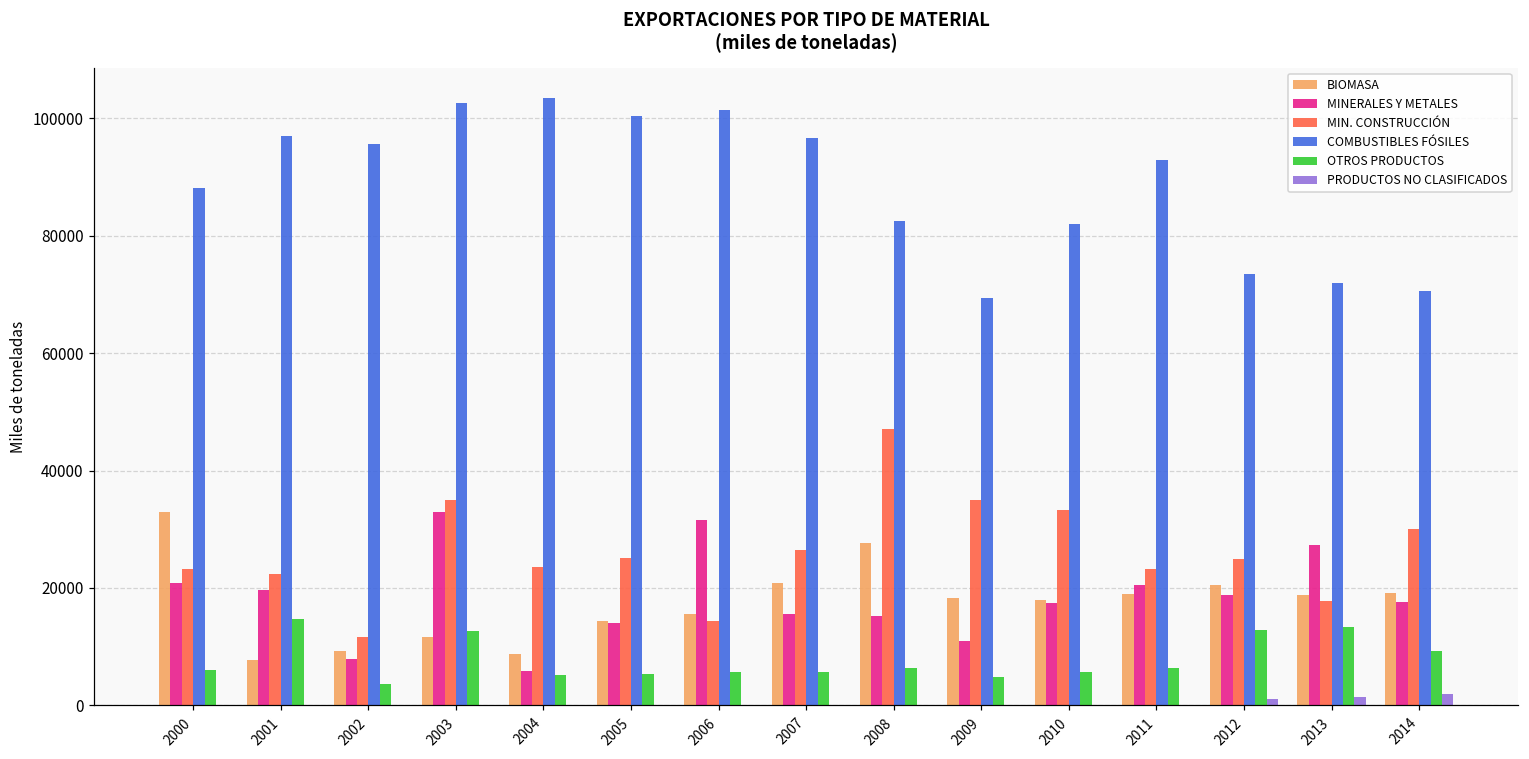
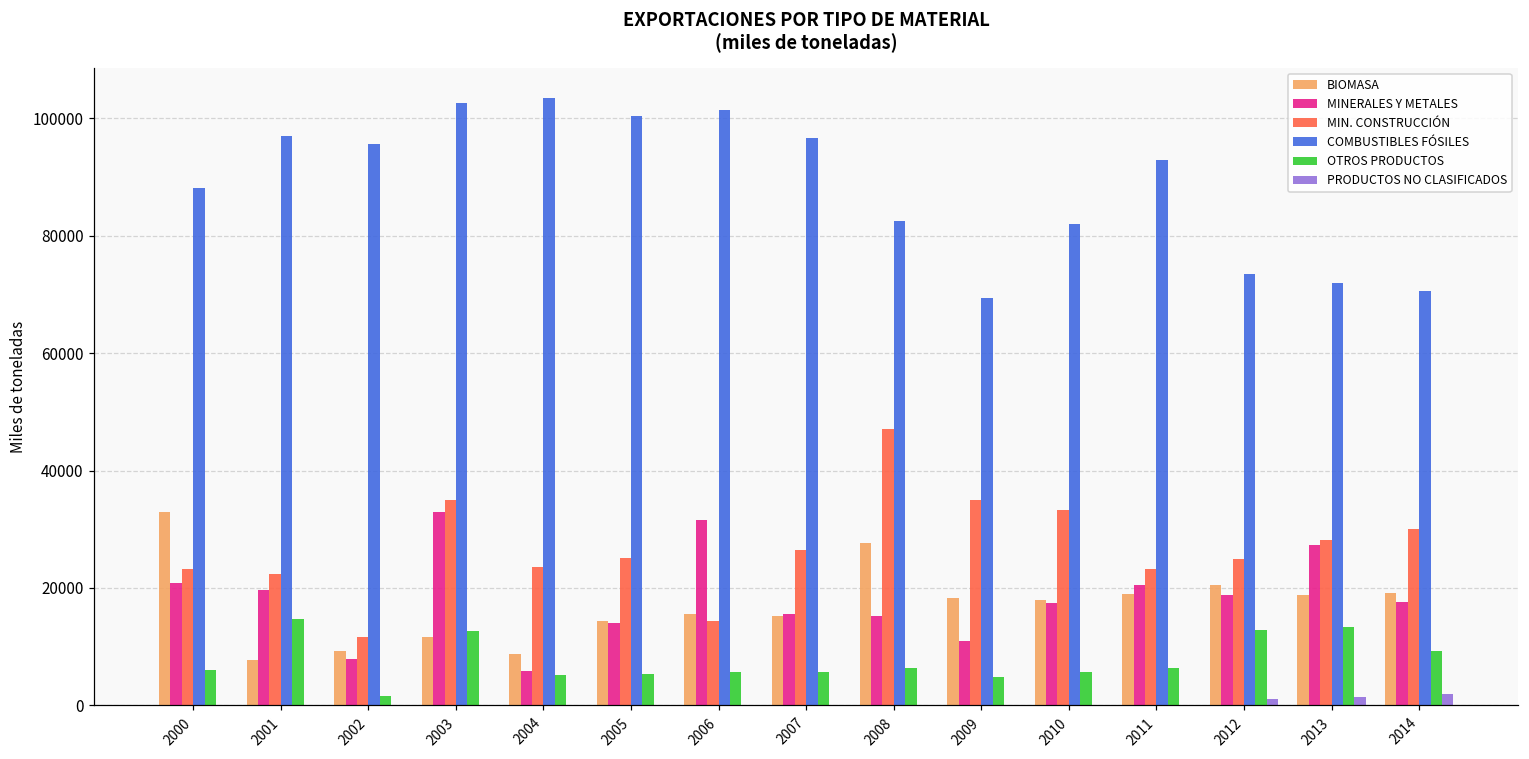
  {
    "BIOMASA": {
      "2000": 33000,
      "2001": 8000,
      "2002": 9000,
      "2003": 12000,
      "2004": 9000,
      "2005": 14000,
      "2006": 16000,
-     "2007": 21000,
+     "2007": 15000,
      "2008": 28000,
      "2009": 18000,
      "2010": 18000,
      "2011": 19000,
      "2012": 21000,
      "2013": 19000,
      "2014": 19000
    },
    "MINERALES Y METALES": {
      "2000": 21000,
      "2001": 20000,
      "2002": 8000,
      "2003": 33000,
      "2004": 6000,
      "2005": 14000,
      "2006": 32000,
      "2007": 16000,
      "2008": 15000,
      "2009": 11000,
      "2010": 17000,
      "2011": 21000,
      "2012": 19000,
      "2013": 27000,
      "2014": 18000
    },
    "MIN. CONSTRUCCIÓN": {
      "2000": 23000,
      "2001": 22000,
      "2002": 12000,
      "2003": 35000,
      "2004": 24000,
      "2005": 25000,
      "2006": 14000,
      "2007": 26000,
      "2008": 47000,
      "2009": 35000,
      "2010": 33000,
      "2011": 23000,
      "2012": 25000,
-     "2013": 18000,
+     "2013": 28000,
      "2014": 30000
    },
    "COMBUSTIBLES FÓSILES": {
      "2000": 88000,
      "2001": 97000,
      "2002": 96000,
      "2003": 103000,
      "2004": 103000,
      "2005": 100000,
      "2006": 101000,
      "2007": 97000,
      "2008": 83000,
      "2009": 69000,
      "2010": 82000,
      "2011": 93000,
      "2012": 73000,
      "2013": 72000,
      "2014": 71000
    },
    "OTROS PRODUCTOS": {
      "2000": 6000,
      "2001": 15000,
-     "2002": 4000,
+     "2002": 2000,
      "2003": 13000,
      "2004": 5000,
      "2005": 5000,
      "2006": 6000,
      "2007": 6000,
      "2008": 6000,
      "2009": 5000,
      "2010": 6000,
      "2011": 6000,
      "2012": 13000,
      "2013": 13000,
      "2014": 9000
    },
    "PRODUCTOS NO CLASIFICADOS": {
      "2012": 1000,
      "2013": 1000,
      "2014": 2000
    }
  }
